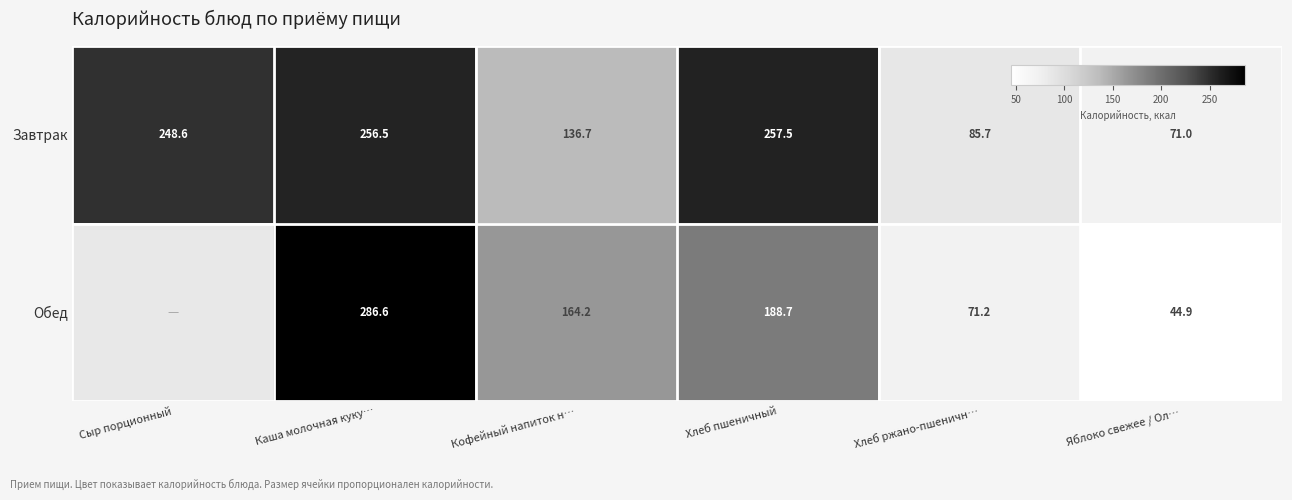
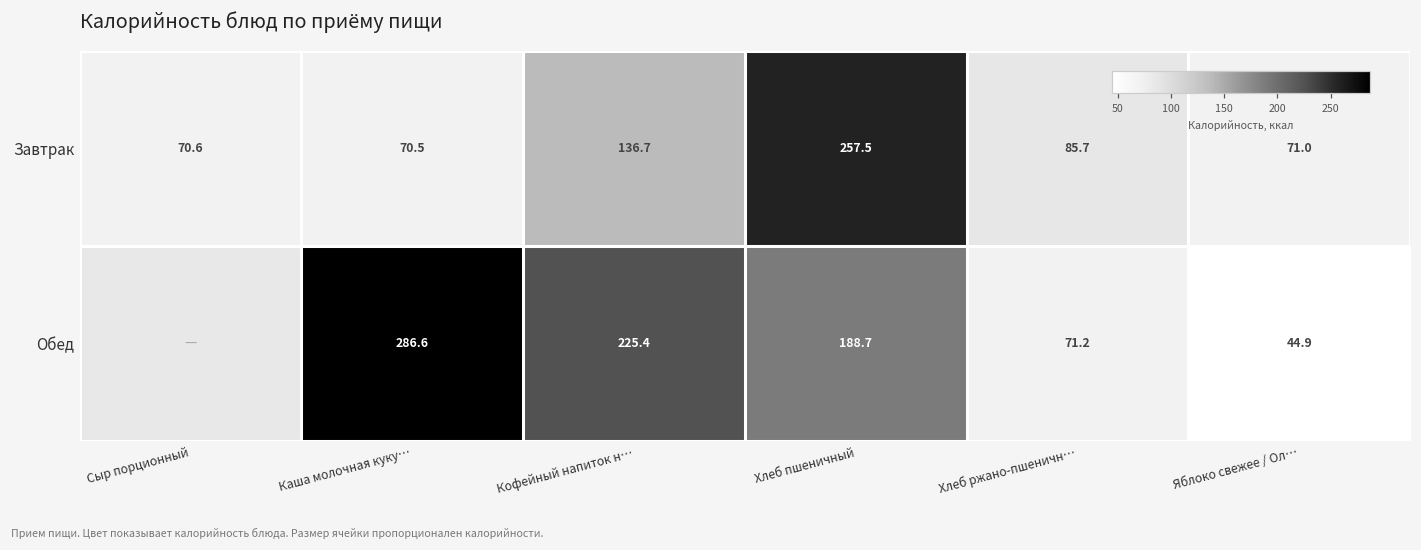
  {
    "Завтрак": {
-     "Сыр порционный": 248.6,
-     "Каша молочная куку…": 256.5,
+     "Сыр порционный": 70.6,
+     "Каша молочная куку…": 70.5,
      "Кофейный напиток н…": 136.7,
      "Хлеб пшеничный": 257.5,
      "Хлеб ржано-пшеничн…": 85.7,
      "Яблоко свежее / Ол…": 71.0
    },
    "Обед": {
      "Каша молочная куку…": 286.6,
-     "Кофейный напиток н…": 164.2,
+     "Кофейный напиток н…": 225.4,
      "Хлеб пшеничный": 188.7,
      "Хлеб ржано-пшеничн…": 71.2,
      "Яблоко свежее / Ол…": 44.9
    }
  }
